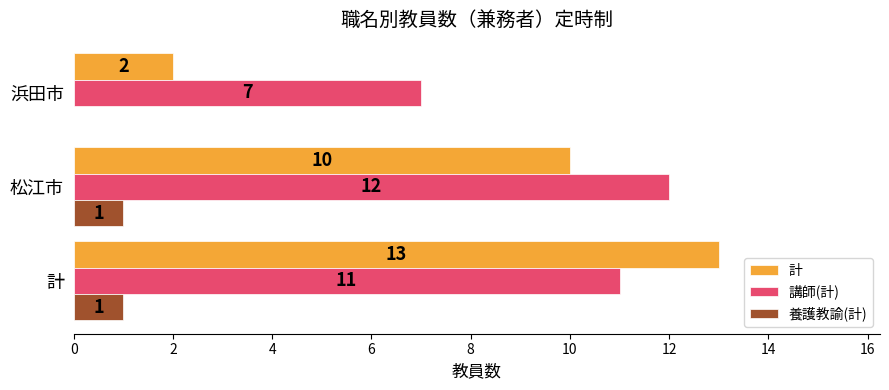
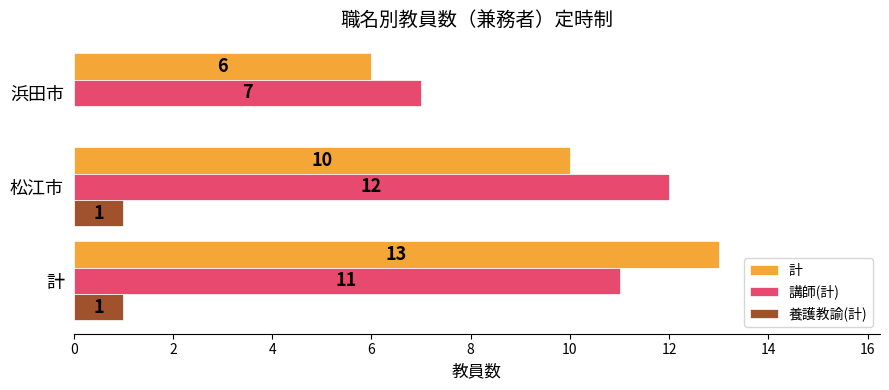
  {
    "計": {
-     "浜田市": 2,
+     "浜田市": 6,
      "松江市": 10,
      "計": 13
    },
    "講師(計)": {
      "浜田市": 7,
      "松江市": 12,
      "計": 11
    },
    "養護教諭(計)": {
      "松江市": 1,
      "計": 1
    }
  }
